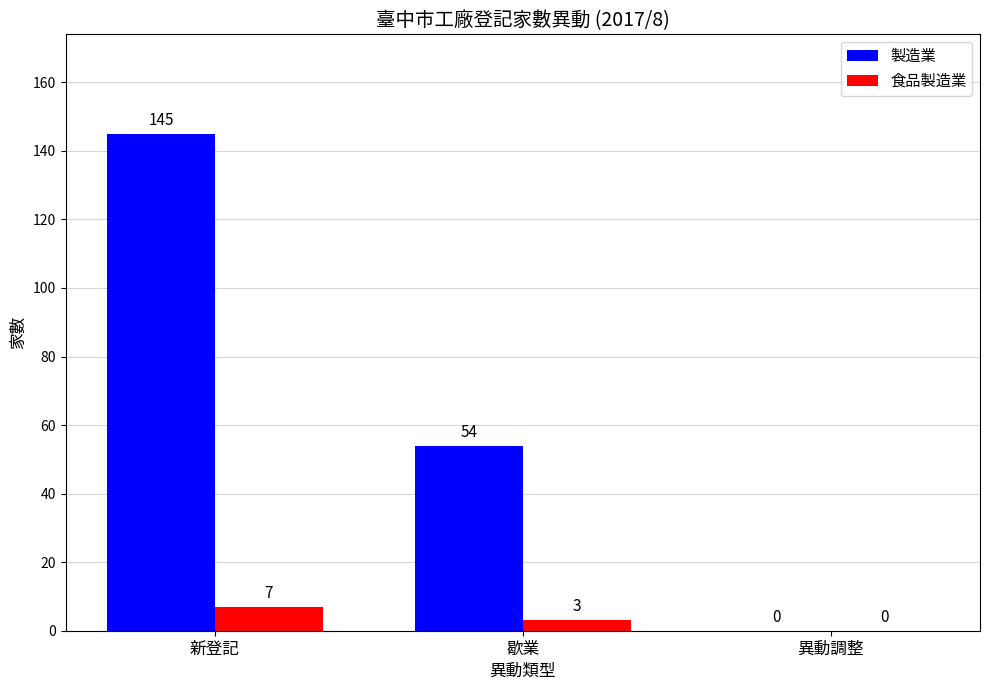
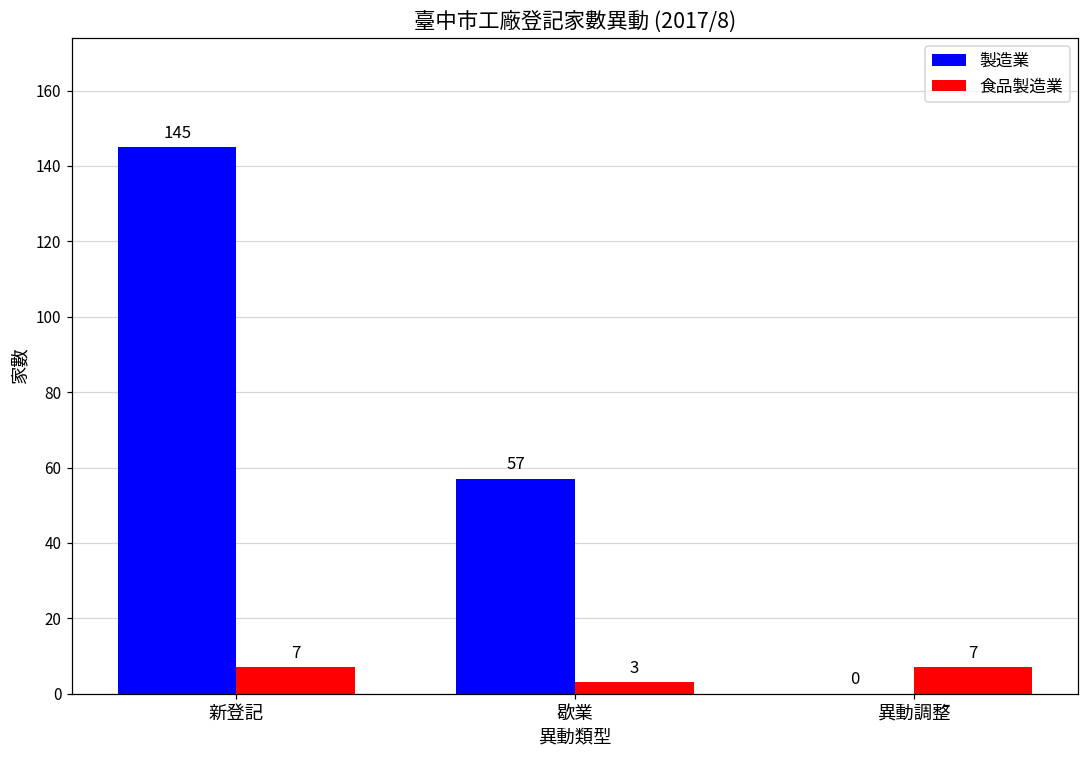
  {
    "製造業": {
      "新登記": 145,
-     "歇業": 54,
+     "歇業": 57,
      "異動調整": 0
    },
    "食品製造業": {
      "新登記": 7,
      "歇業": 3,
-     "異動調整": 0
+     "異動調整": 7
    }
  }
